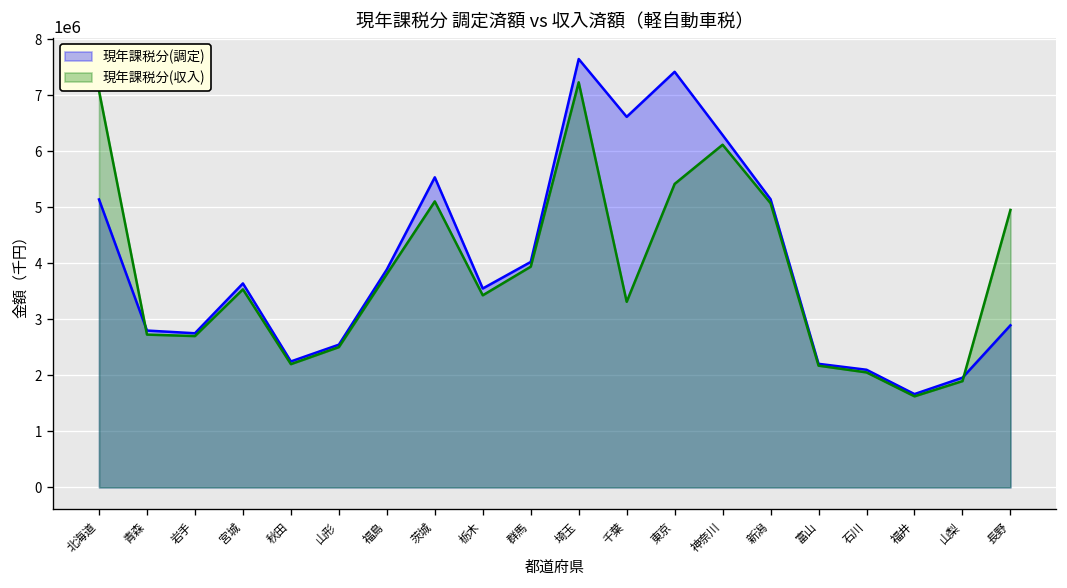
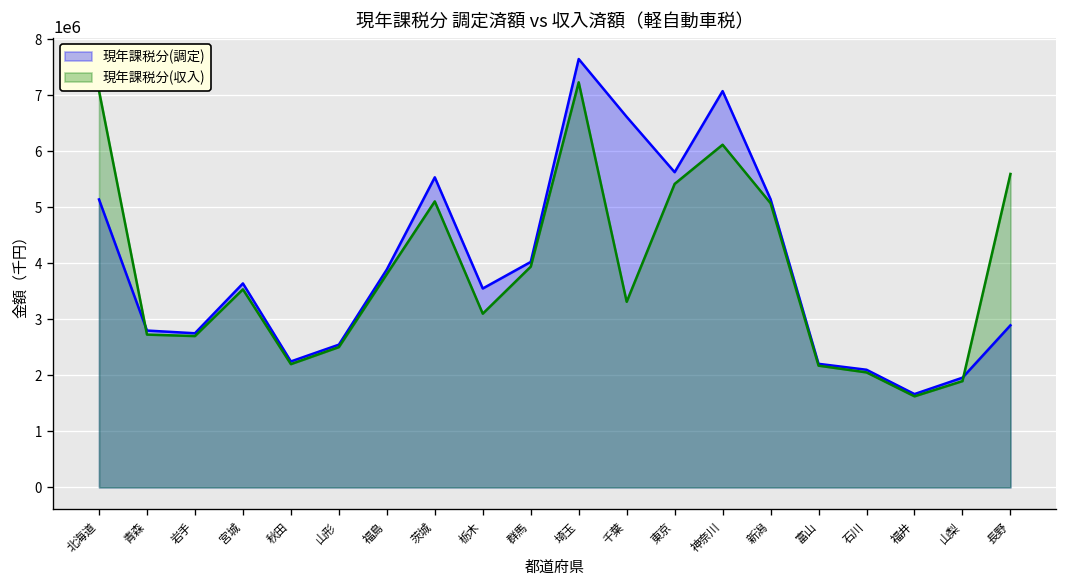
  {
    "現年課税分(調定)": {
      "北海道": 5100000,
      "青森": 2800000,
      "宮城": 3600000,
      "福島": 3900000,
      "茨城": 5500000,
      "栃木": 3600000,
      "群馬": 4000000,
      "埼玉": 7600000,
      "千葉": 6600000,
-     "東京": 7400000,
-     "神奈川": 6300000,
+     "東京": 5600000,
+     "神奈川": 7100000,
      "新潟": 5100000,
      "山梨": 2000000,
      "長野": 2900000
    },
    "現年課税分(収入)": {
      "北海道": 7100000,
      "青森": 2700000,
      "宮城": 3500000,
      "福島": 3800000,
      "茨城": 5100000,
-     "栃木": 3400000,
+     "栃木": 3100000,
      "群馬": 3900000,
      "埼玉": 7200000,
      "千葉": 3300000,
      "東京": 5400000,
      "神奈川": 6100000,
      "新潟": 5100000,
      "山梨": 1900000,
-     "長野": 5000000
+     "長野": 5600000
    }
  }
